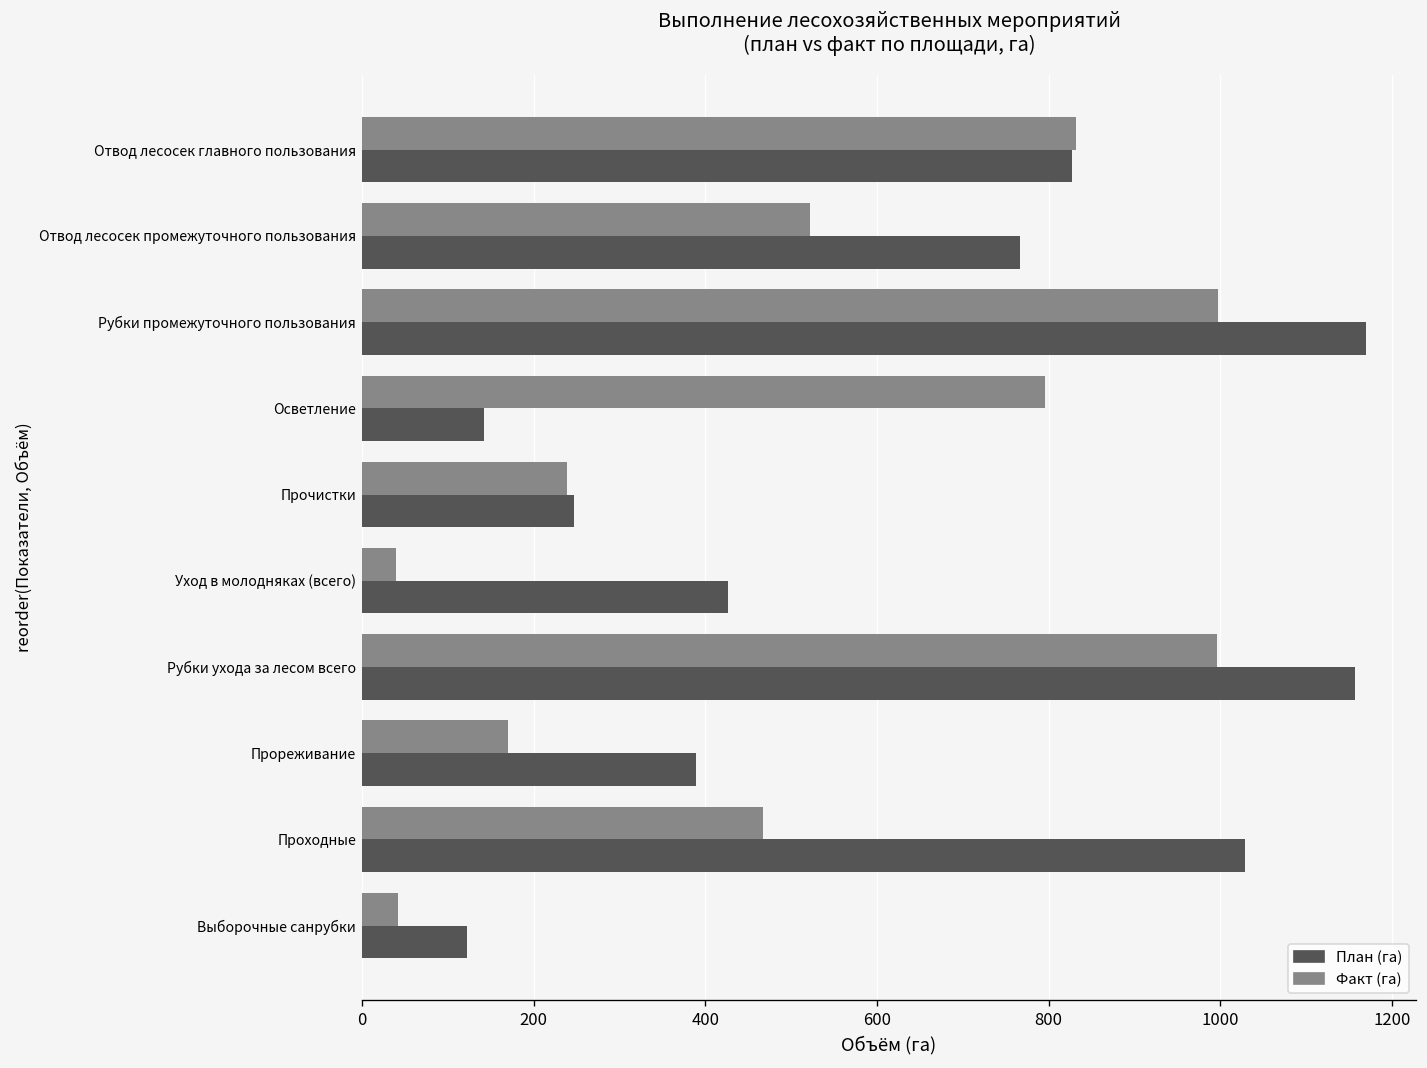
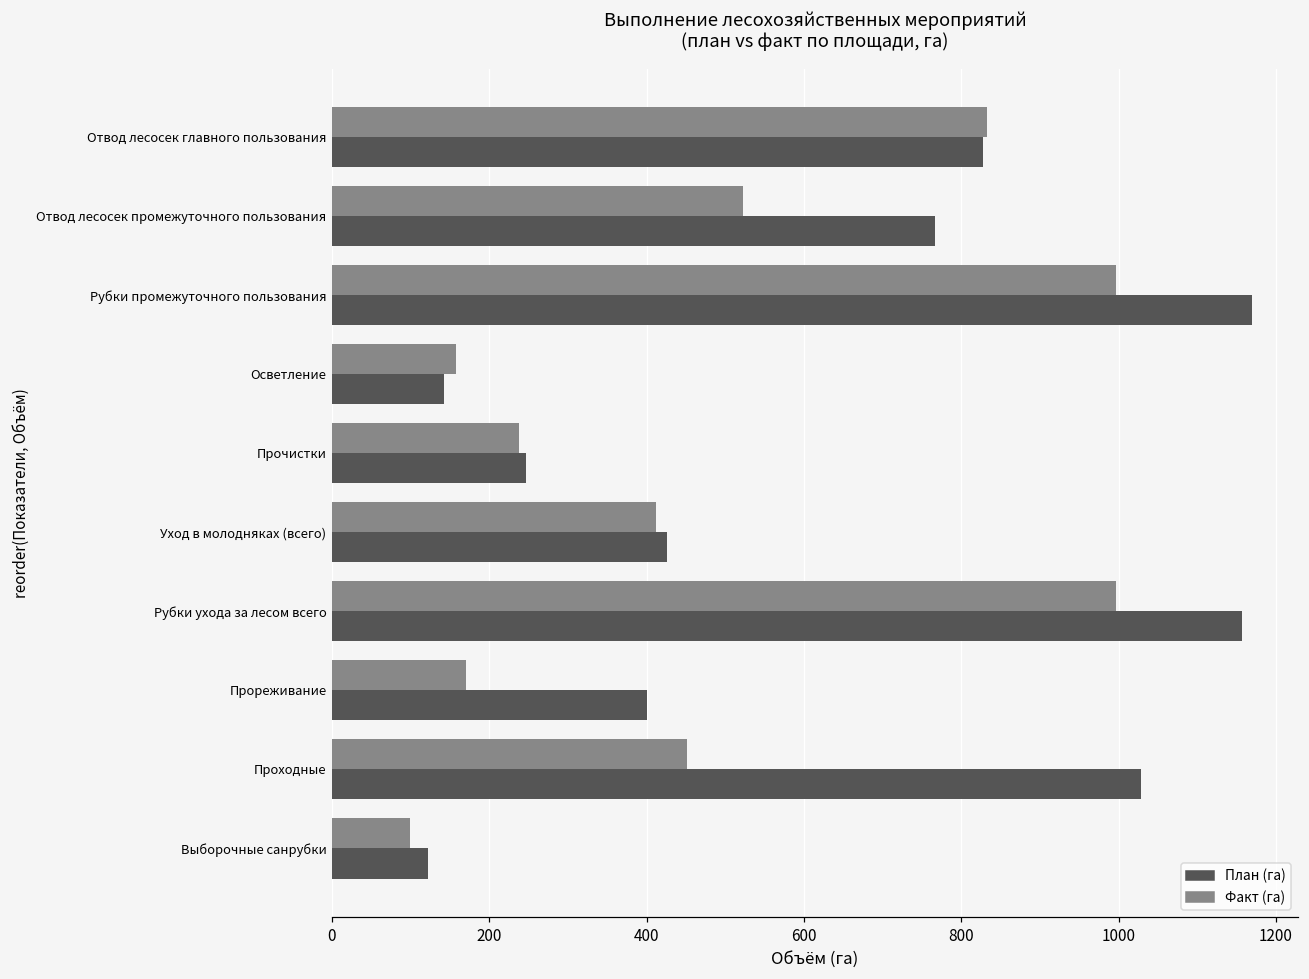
  {
    "План (га)": {
      "Отвод лесосек главного пользования": 830,
      "Отвод лесосек промежуточного пользования": 770,
      "Рубки промежуточного пользования": 1170,
      "Осветление": 140,
      "Прочистки": 250,
      "Уход в молодняках (всего)": 430,
      "Рубки ухода за лесом всего": 1160,
-     "Прореживание": 390,
+     "Прореживание": 400,
      "Проходные": 1030,
      "Выборочные санрубки": 120
    },
    "Факт (га)": {
      "Отвод лесосек главного пользования": 830,
      "Отвод лесосек промежуточного пользования": 520,
      "Рубки промежуточного пользования": 1000,
-     "Осветление": 800,
+     "Осветление": 160,
      "Прочистки": 240,
-     "Уход в молодняках (всего)": 40,
+     "Уход в молодняках (всего)": 410,
      "Рубки ухода за лесом всего": 1000,
      "Прореживание": 170,
-     "Проходные": 470,
-     "Выборочные санрубки": 40
+     "Проходные": 450,
+     "Выборочные санрубки": 100
    }
  }
